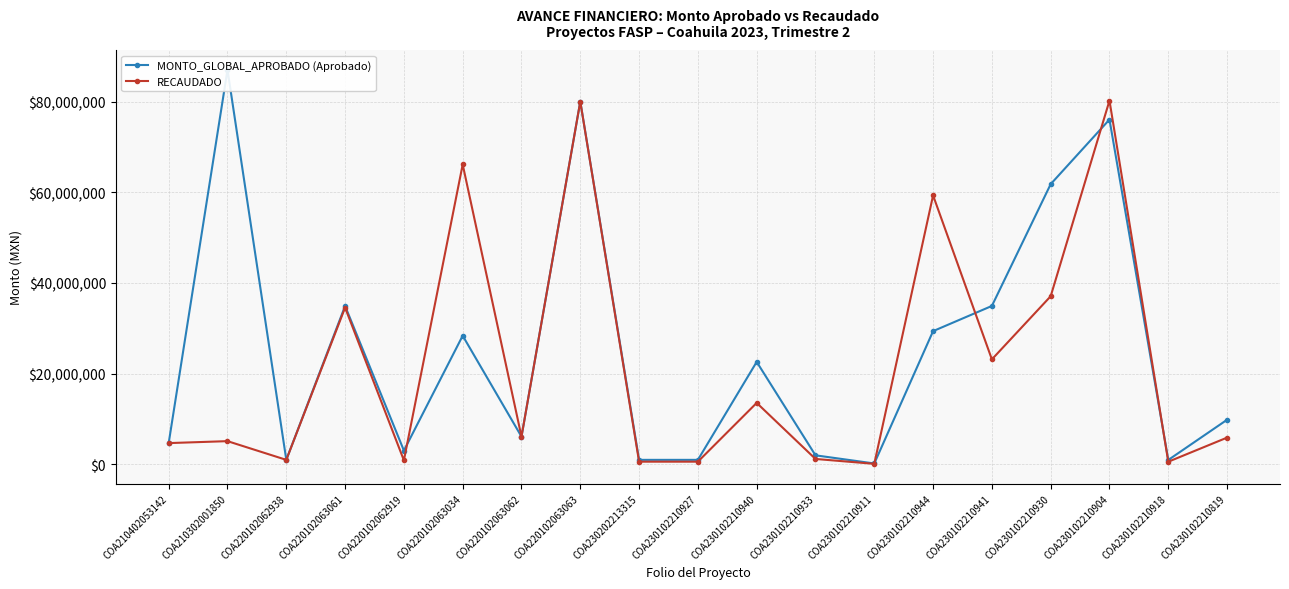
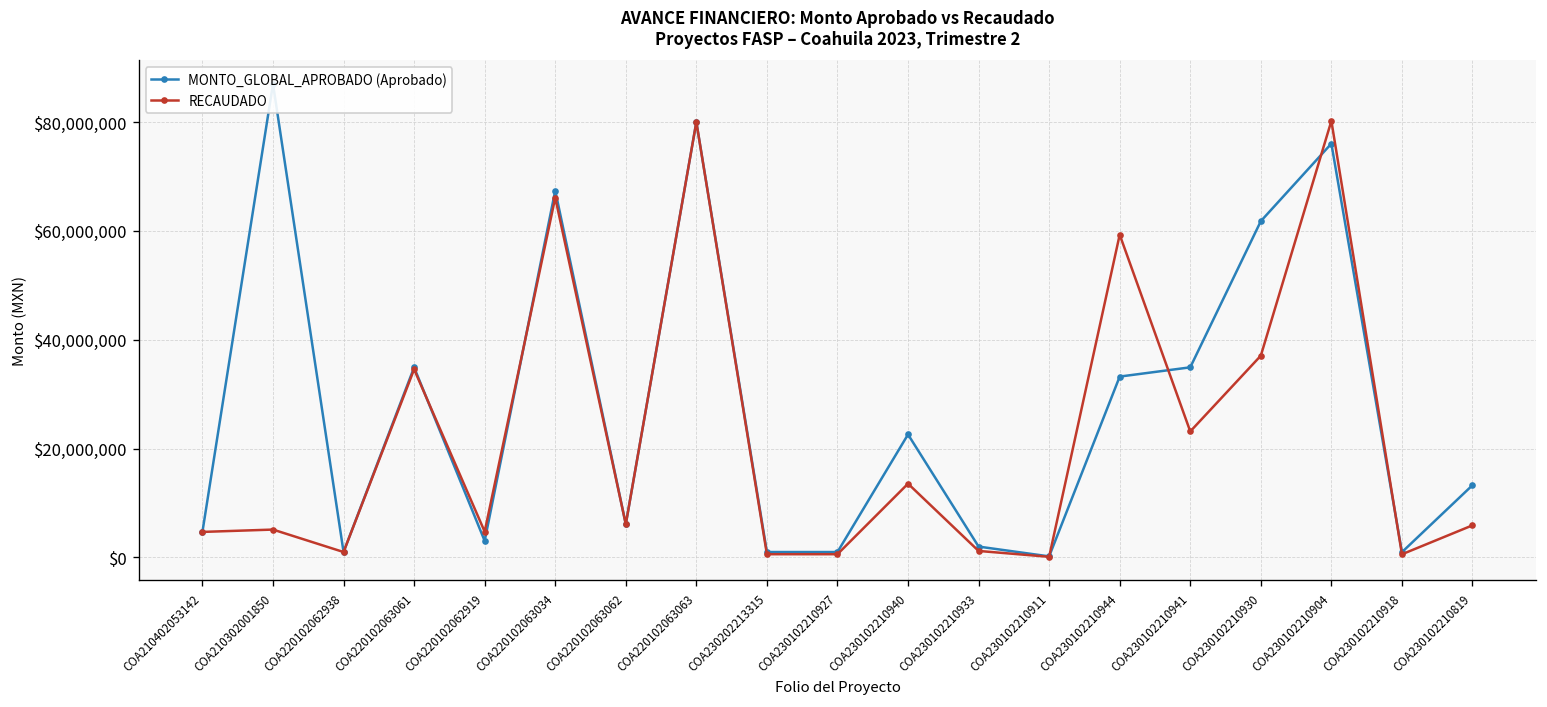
  {
    "MONTO_GLOBAL_APROBADO (Aprobado)": {
      "COA220102062919": "$3,000,000",
-     "COA220102063034": "$28,000,000",
+     "COA220102063034": "$67,000,000",
      "COA230102210940": "$23,000,000",
      "COA230102210933": "$2,000,000",
-     "COA230102210944": "$29,000,000",
+     "COA230102210944": "$33,000,000",
      "COA230102210941": "$35,000,000",
      "COA230102210930": "$62,000,000",
      "COA230102210904": "$76,000,000",
-     "COA230102210819": "$10,000,000"
+     "COA230102210819": "$13,000,000"
    },
    "RECAUDADO": {
      "COA210302001850": "$5,000,000",
-     "COA220102062919": "$1,000,000",
+     "COA220102062919": "$5,000,000",
      "COA220102063034": "$66,000,000",
      "COA230102210940": "$14,000,000",
      "COA230102210933": "$1,000,000",
      "COA230102210944": "$59,000,000",
      "COA230102210941": "$23,000,000",
      "COA230102210930": "$37,000,000",
      "COA230102210904": "$80,000,000",
      "COA230102210819": "$6,000,000"
    }
  }
